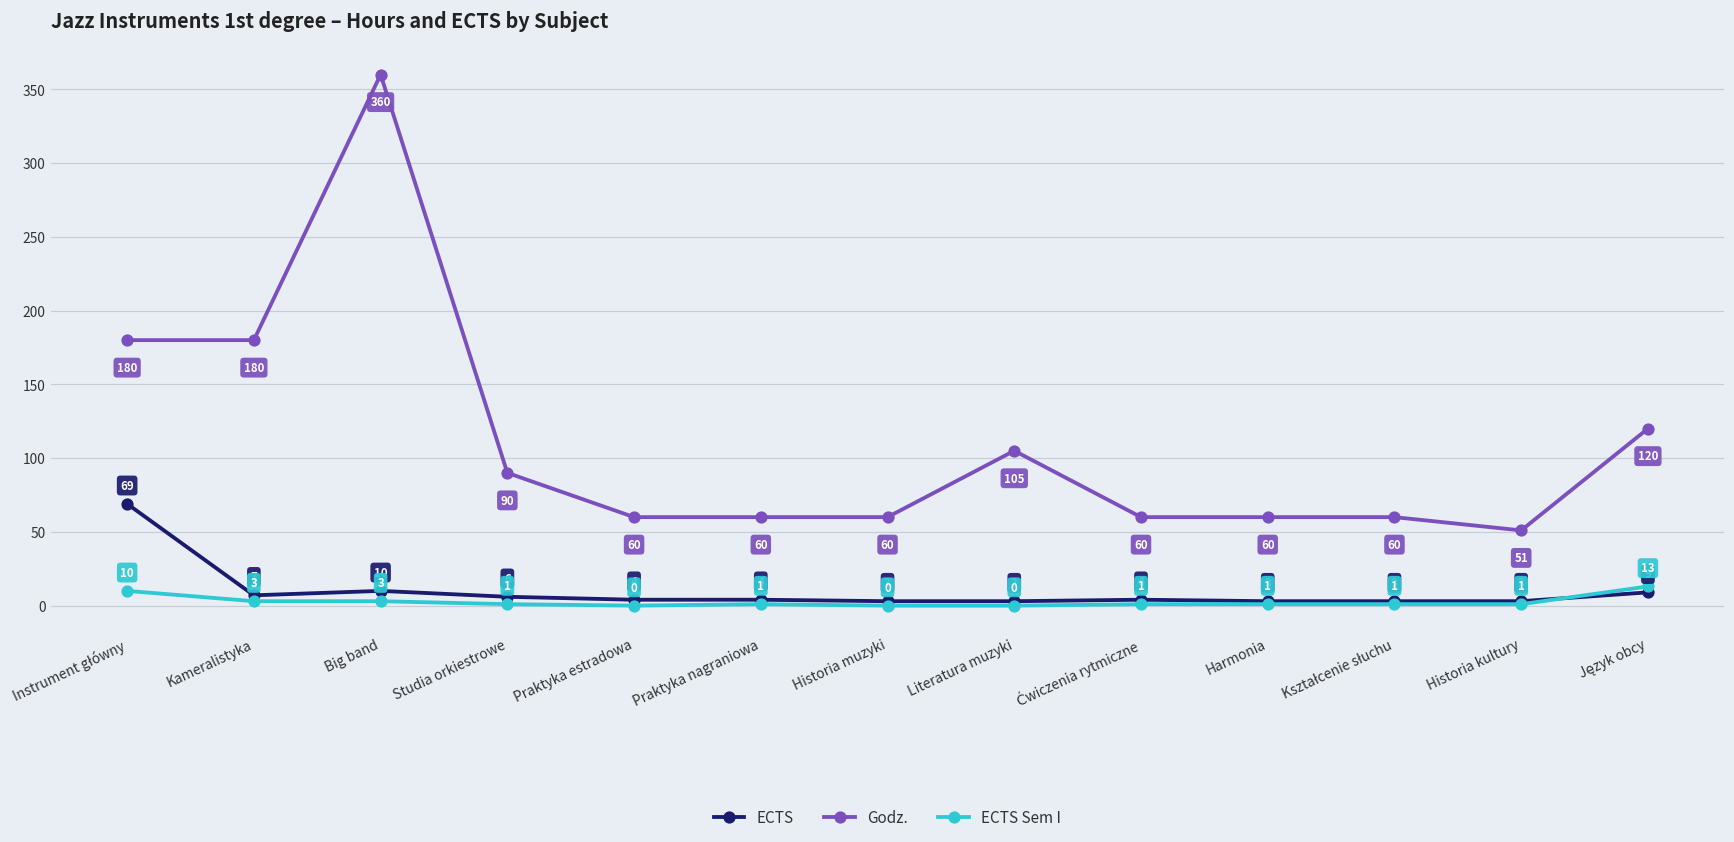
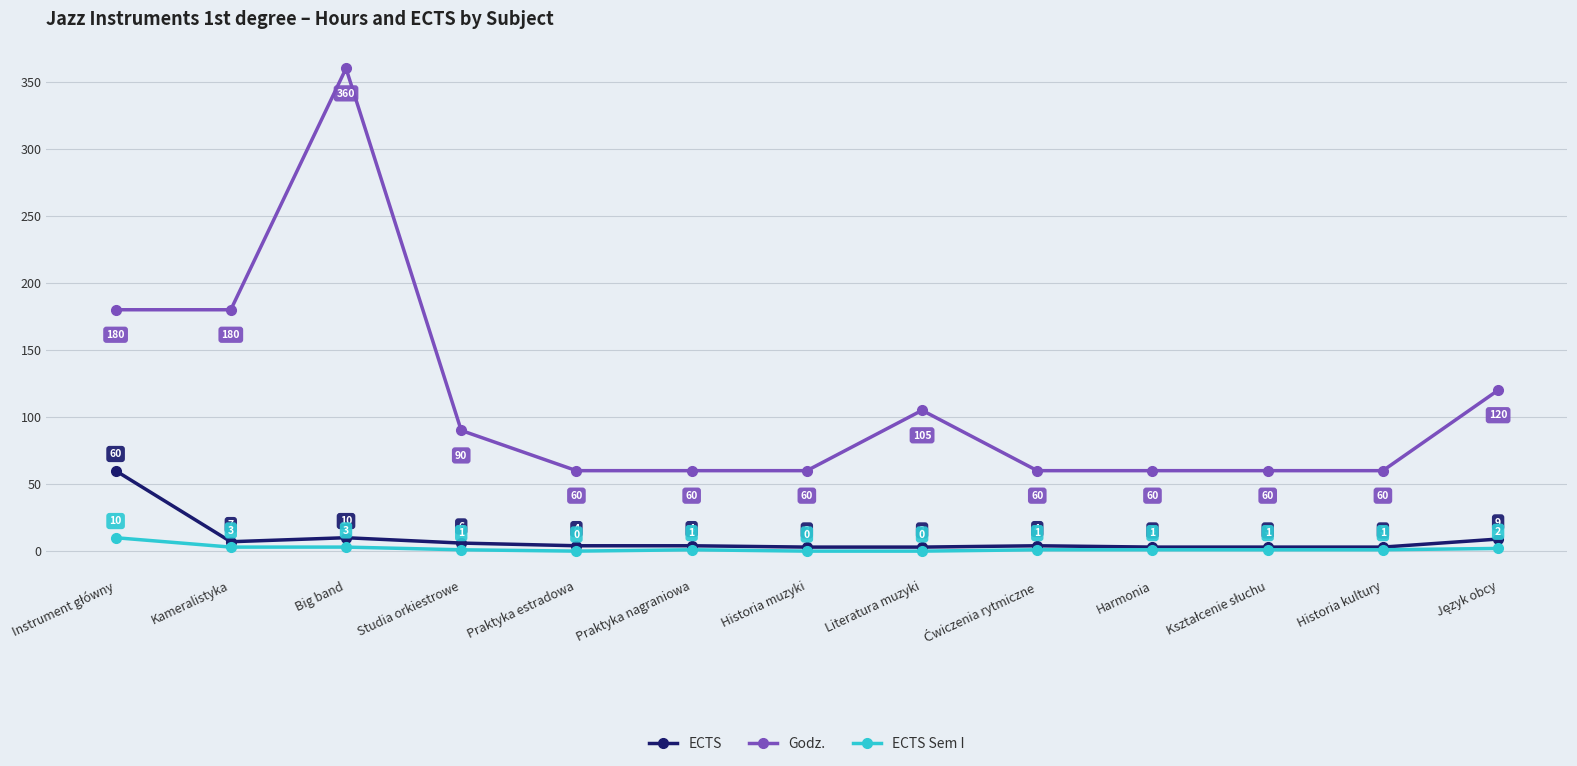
  {
    "ECTS": {
-     "Instrument główny": 69
+     "Instrument główny": 60
    },
    "Godz.": {
-     "Historia kultury": 51
+     "Historia kultury": 60
    },
    "ECTS Sem I": {
-     "Język obcy": 13
+     "Język obcy": 2
    }
  }
